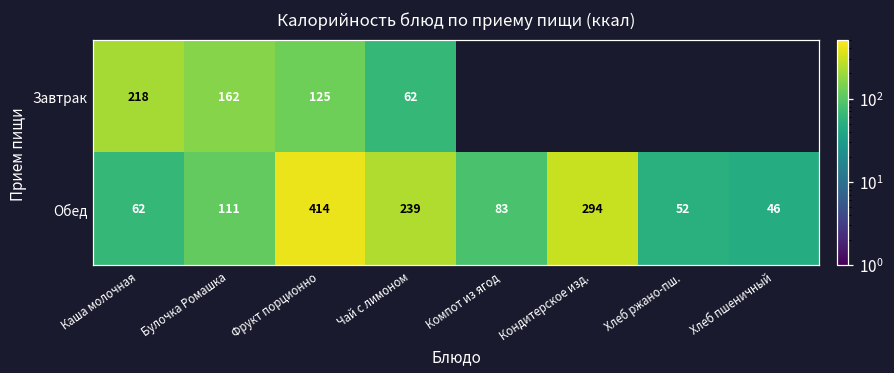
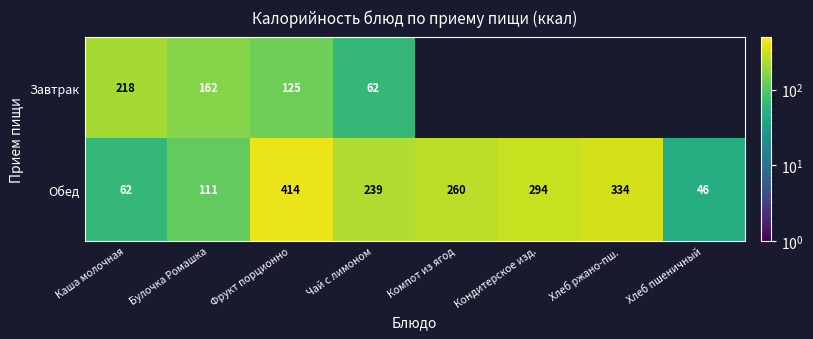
  {
    "Завтрак": {
      "Каша молочная": 218,
      "Булочка Ромашка": 162,
      "Фрукт порционно": 125,
      "Чай с лимоном": 62
    },
    "Обед": {
      "Каша молочная": 62,
      "Булочка Ромашка": 111,
      "Фрукт порционно": 414,
      "Чай с лимоном": 239,
-     "Компот из ягод": 83,
+     "Компот из ягод": 260,
      "Кондитерское изд.": 294,
-     "Хлеб ржано-пш.": 52,
+     "Хлеб ржано-пш.": 334,
      "Хлеб пшеничный": 46
    }
  }
